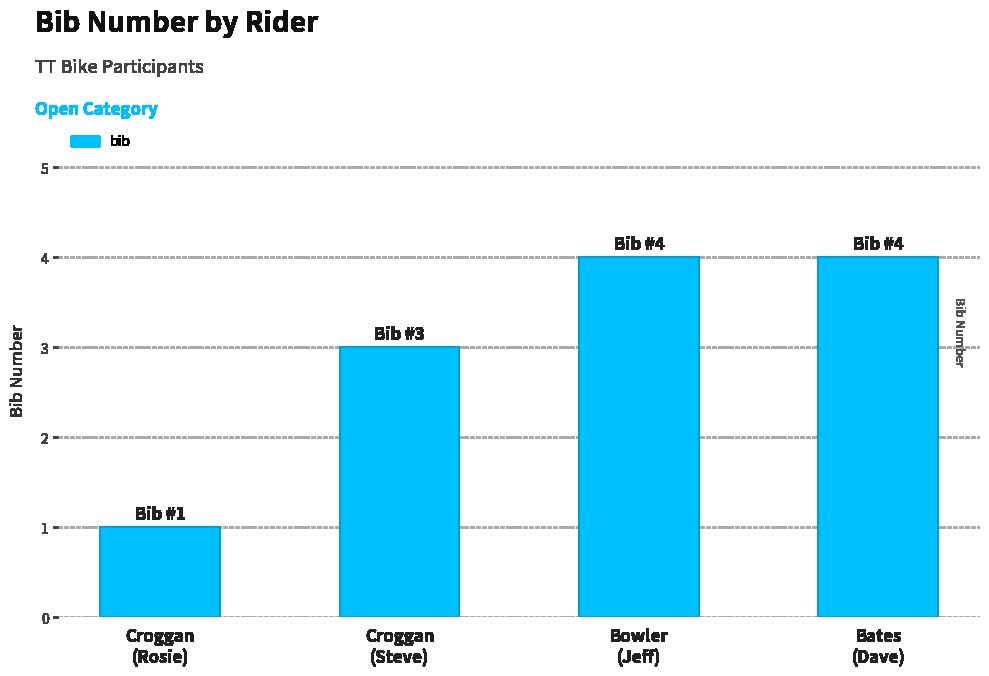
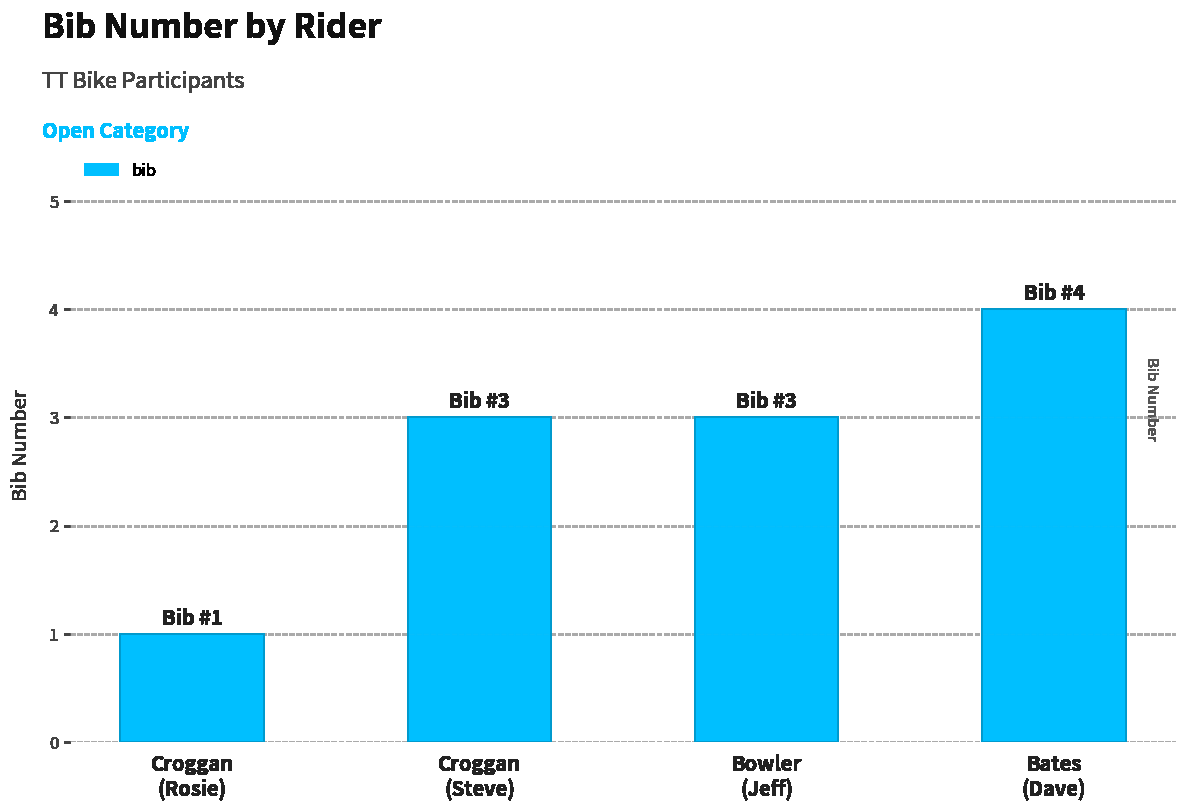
  {
    "Croggan (Rosie)": 1,
    "Croggan (Steve)": 3,
-   "Bowler (Jeff)": 4,
+   "Bowler (Jeff)": 3,
    "Bates (Dave)": 4
  }
